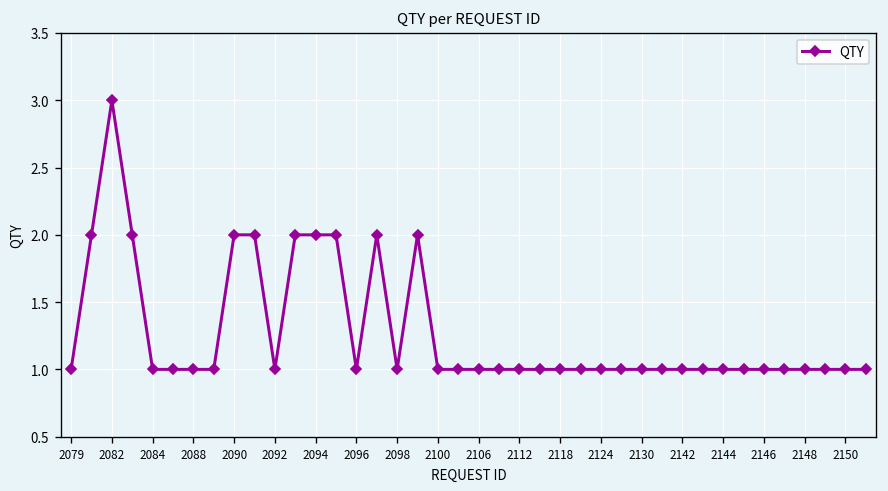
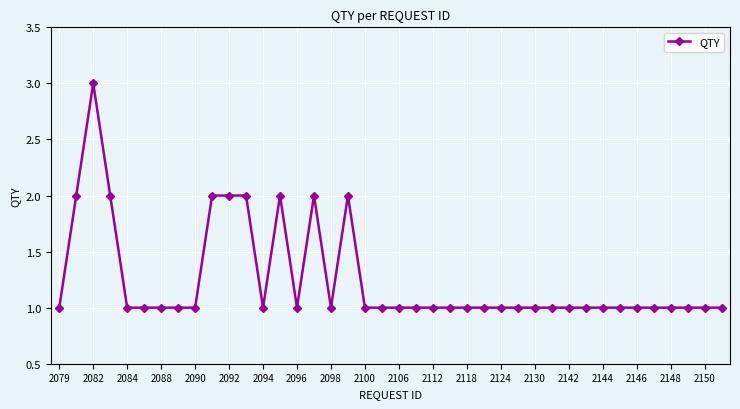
  {
    "2079": 1,
    "2082": 3,
    "2084": 1,
    "2088": 1,
-   "2090": 2,
-   "2092": 1,
-   "2094": 2,
+   "2090": 1,
+   "2092": 2,
+   "2094": 1,
    "2096": 1,
    "2098": 1,
    "2100": 1,
    "2106": 1,
    "2112": 1,
    "2118": 1,
    "2124": 1,
    "2130": 1,
    "2142": 1,
    "2144": 1,
    "2146": 1,
    "2148": 1,
    "2150": 1
  }
